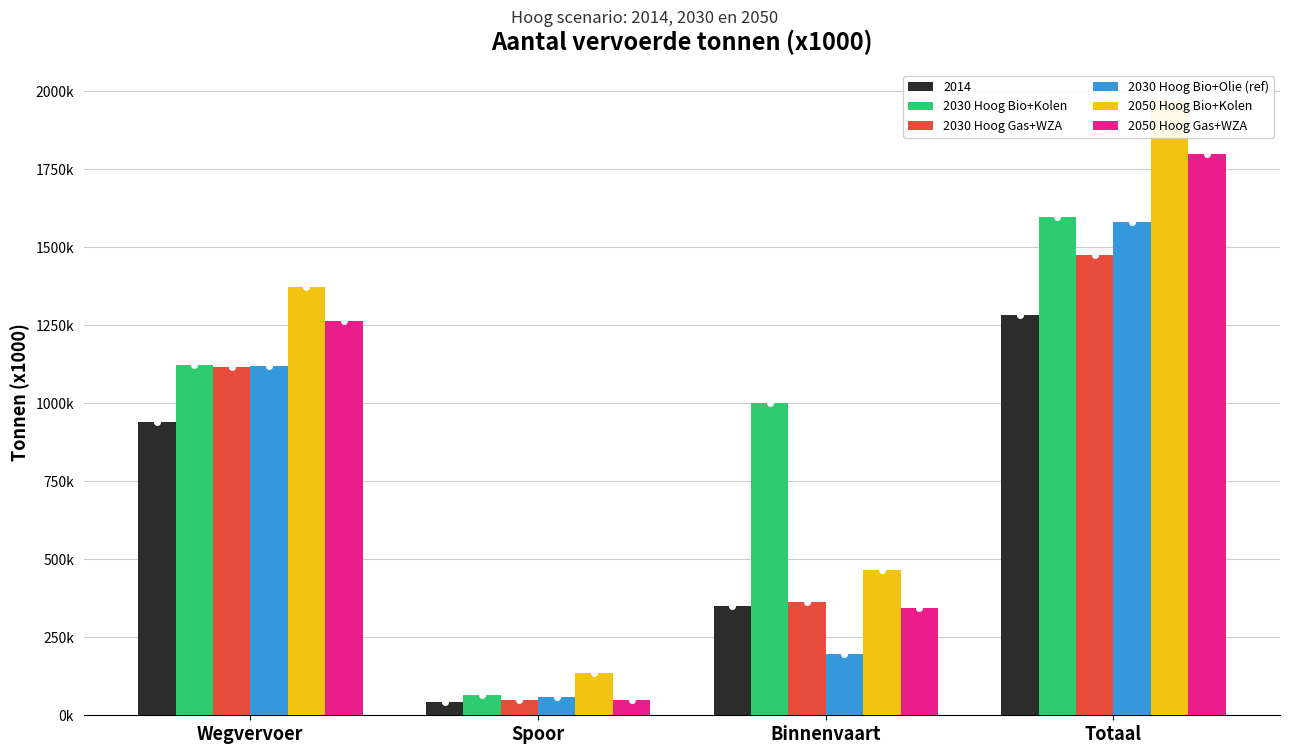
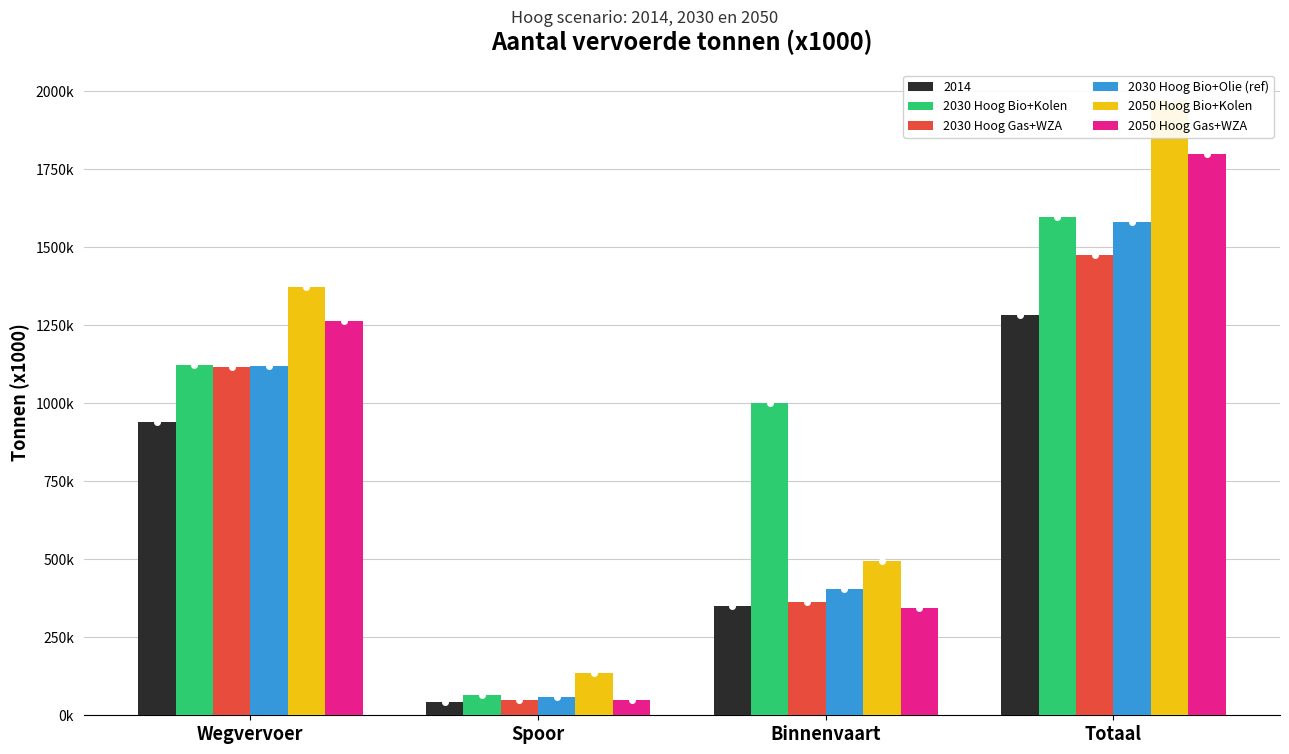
  {
    "2014": {
      "Wegvervoer": 940000,
      "Spoor": 40000,
      "Binnenvaart": 350000,
      "Totaal": 1280000
    },
    "2030 Hoog Bio+Kolen": {
      "Wegvervoer": 1120000,
      "Spoor": 60000,
      "Binnenvaart": 1000000,
      "Totaal": 1600000
    },
    "2030 Hoog Gas+WZA": {
      "Wegvervoer": 1110000,
      "Spoor": 50000,
      "Binnenvaart": 360000,
      "Totaal": 1480000
    },
    "2030 Hoog Bio+Olie (ref)": {
      "Wegvervoer": 1120000,
      "Spoor": 60000,
-     "Binnenvaart": 200000,
+     "Binnenvaart": 400000,
      "Totaal": 1580000
    },
    "2050 Hoog Bio+Kolen": {
      "Wegvervoer": 1370000,
      "Spoor": 130000,
-     "Binnenvaart": 460000
+     "Binnenvaart": 490000
    },
    "2050 Hoog Gas+WZA": {
      "Wegvervoer": 1260000,
      "Spoor": 50000,
      "Binnenvaart": 340000,
      "Totaal": 1800000
    }
  }
